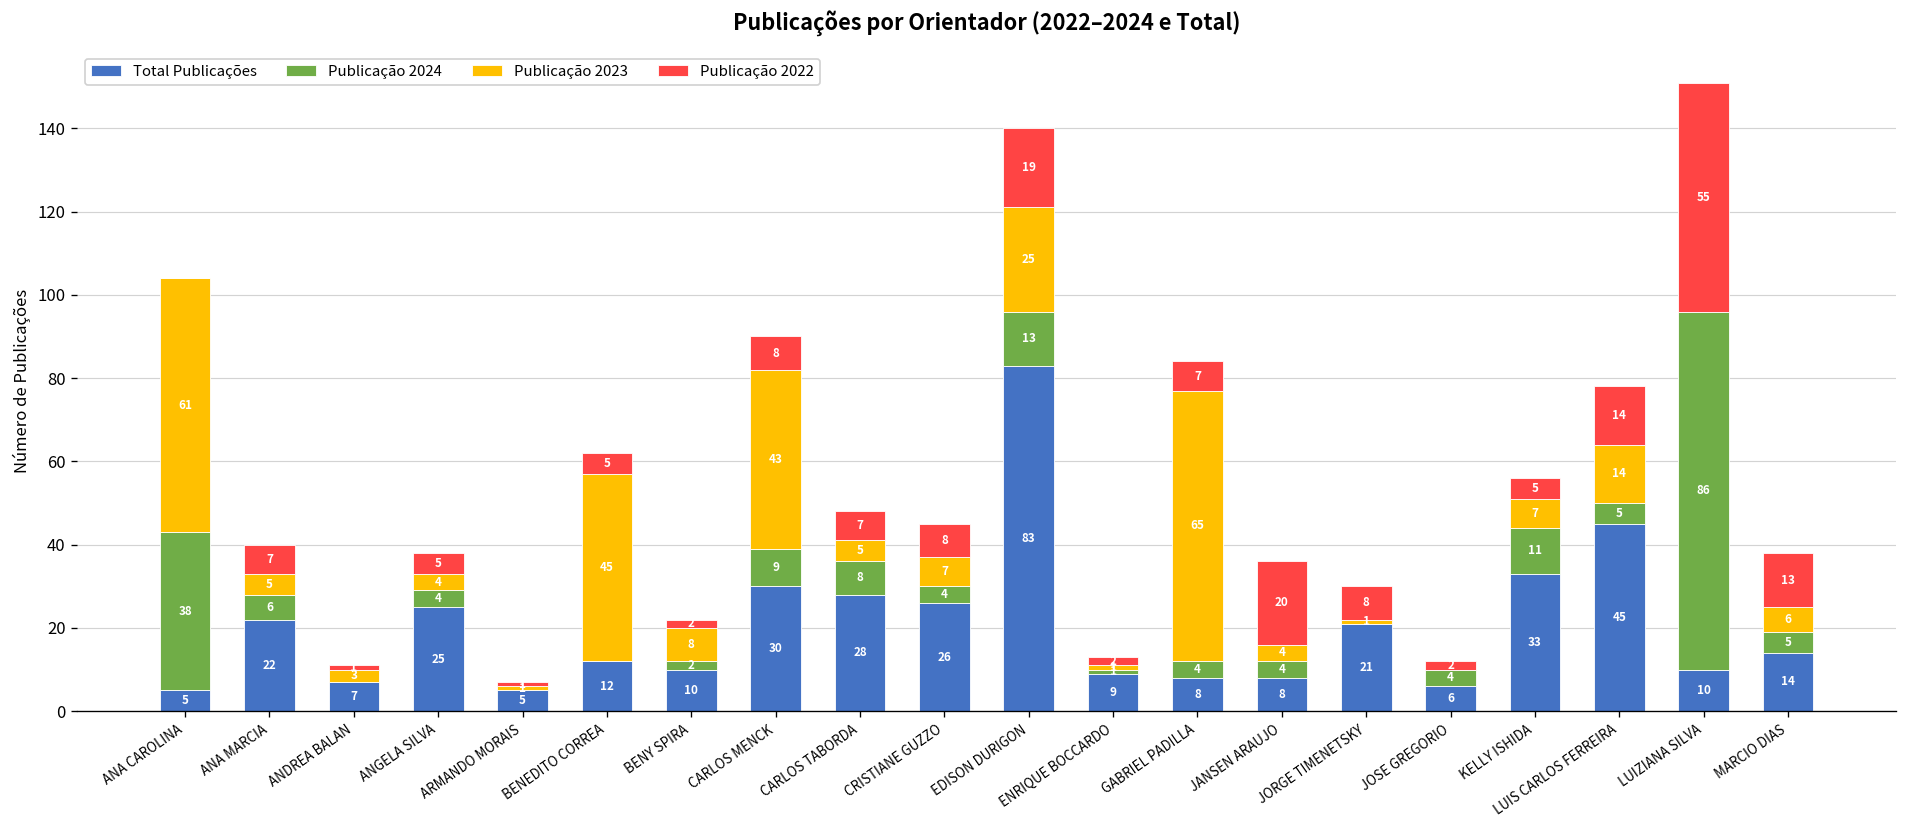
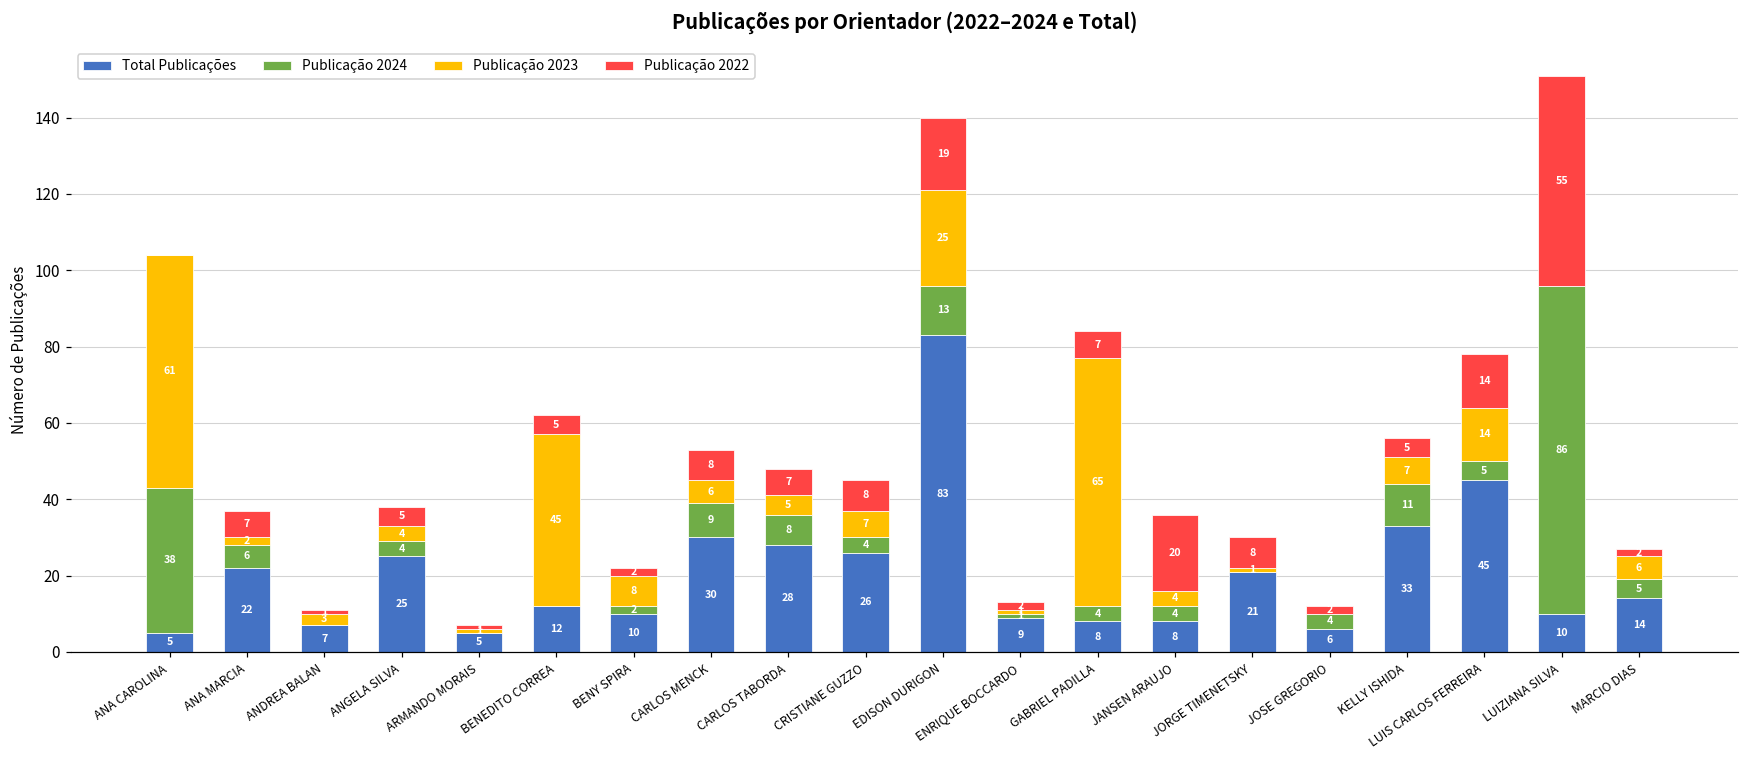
  {
    "Total Publicações": {
      "ANA CAROLINA": 5,
      "ANA MARCIA": 22,
      "ANDREA BALAN": 7,
      "ANGELA SILVA": 25,
      "ARMANDO MORAIS": 5,
      "BENEDITO CORREA": 12,
      "BENY SPIRA": 10,
      "CARLOS MENCK": 30,
      "CARLOS TABORDA": 28,
      "CRISTIANE GUZZO": 26,
      "EDISON DURIGON": 83,
      "ENRIQUE BOCCARDO": 9,
      "GABRIEL PADILLA": 8,
      "JANSEN ARAUJO": 8,
      "JORGE TIMENETSKY": 21,
      "JOSE GREGORIO": 6,
      "KELLY ISHIDA": 33,
      "LUIS CARLOS FERREIRA": 45,
      "LUIZIANA SILVA": 10,
      "MARCIO DIAS": 14
    },
    "Publicação 2024": {
      "ANA CAROLINA": 38,
      "ANA MARCIA": 6,
      "ANGELA SILVA": 4,
      "BENY SPIRA": 2,
      "CARLOS MENCK": 9,
      "CARLOS TABORDA": 8,
      "CRISTIANE GUZZO": 4,
      "EDISON DURIGON": 13,
      "GABRIEL PADILLA": 4,
      "JANSEN ARAUJO": 4,
      "JOSE GREGORIO": 4,
      "KELLY ISHIDA": 11,
      "LUIS CARLOS FERREIRA": 5,
      "LUIZIANA SILVA": 86,
      "MARCIO DIAS": 5
    },
    "Publicação 2023": {
      "ANA CAROLINA": 61,
-     "ANA MARCIA": 5,
+     "ANA MARCIA": 2,
      "ANGELA SILVA": 4,
      "ARMANDO MORAIS": 1,
      "BENEDITO CORREA": 45,
      "BENY SPIRA": 8,
-     "CARLOS MENCK": 43,
+     "CARLOS MENCK": 6,
      "CARLOS TABORDA": 5,
      "CRISTIANE GUZZO": 7,
      "EDISON DURIGON": 25,
      "GABRIEL PADILLA": 65,
      "JANSEN ARAUJO": 4,
      "JORGE TIMENETSKY": 1,
      "KELLY ISHIDA": 7,
      "LUIS CARLOS FERREIRA": 14,
      "MARCIO DIAS": 6
    },
    "Publicação 2022": {
      "ANA MARCIA": 7,
      "ANGELA SILVA": 5,
      "BENEDITO CORREA": 5,
      "BENY SPIRA": 2,
      "CARLOS MENCK": 8,
      "CARLOS TABORDA": 7,
      "CRISTIANE GUZZO": 8,
      "EDISON DURIGON": 19,
      "GABRIEL PADILLA": 7,
      "JANSEN ARAUJO": 20,
      "JORGE TIMENETSKY": 8,
      "JOSE GREGORIO": 2,
      "KELLY ISHIDA": 5,
      "LUIS CARLOS FERREIRA": 14,
      "LUIZIANA SILVA": 55,
-     "MARCIO DIAS": 13
+     "MARCIO DIAS": 2
    }
  }
